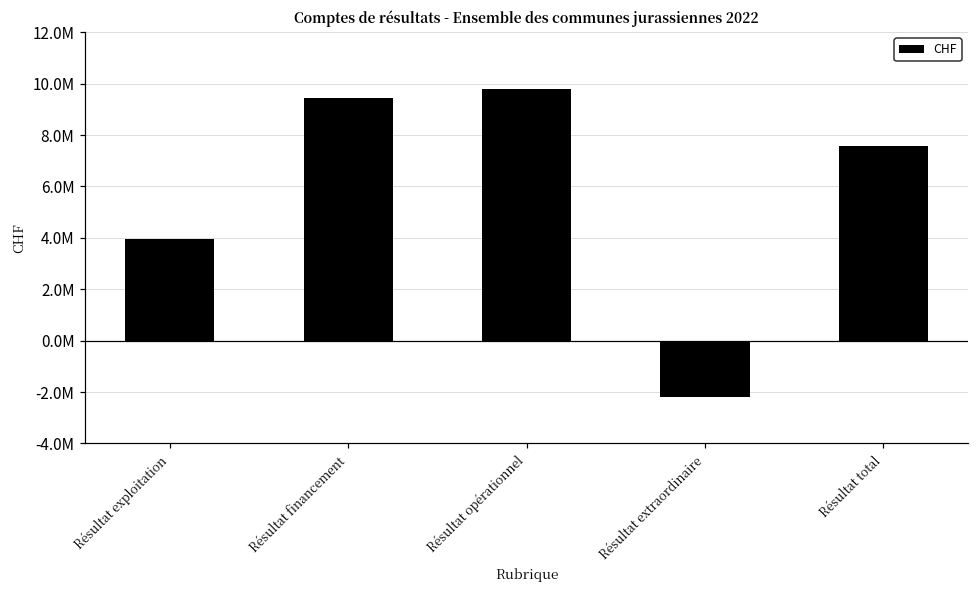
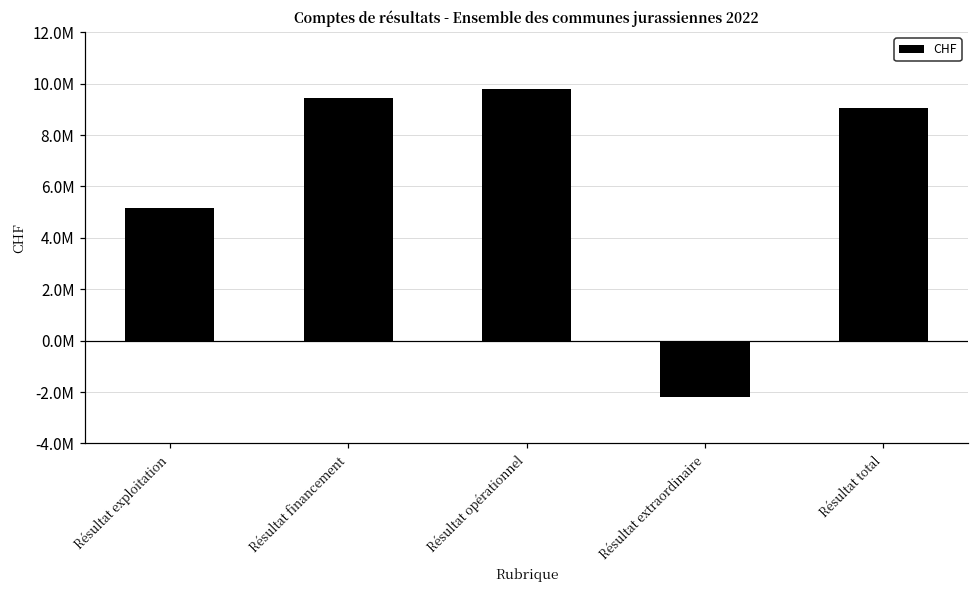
  {
-   "Résultat exploitation": 4000000,
+   "Résultat exploitation": 5200000,
    "Résultat financement": 9500000,
    "Résultat opérationnel": 9800000,
    "Résultat extraordinaire": -2200000,
-   "Résultat total": 7600000
+   "Résultat total": 9100000
  }
